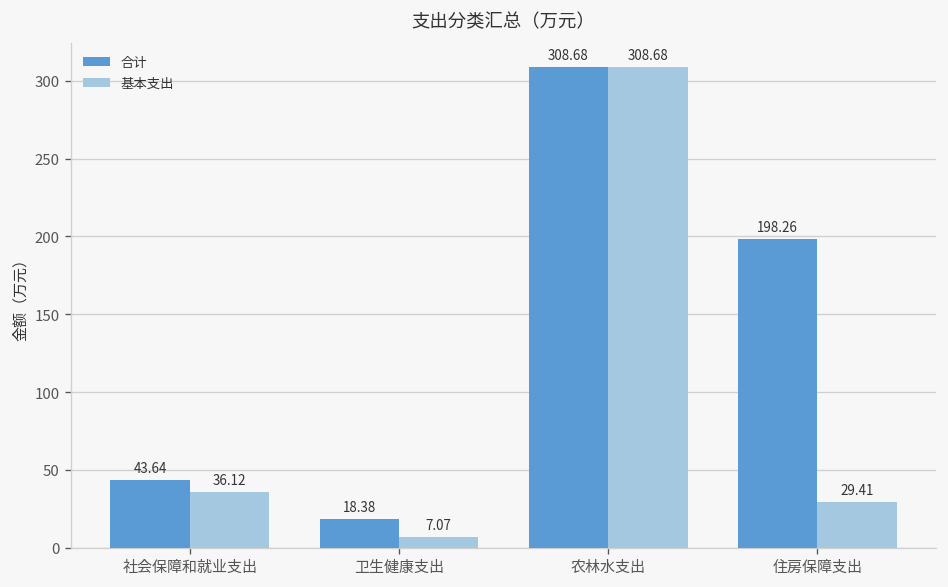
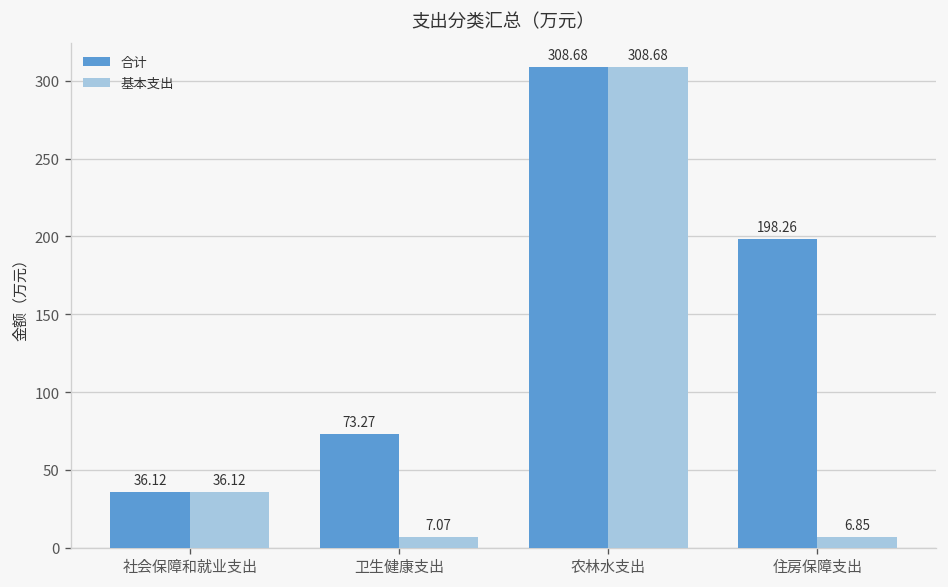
  {
    "合计": {
-     "社会保障和就业支出": 43.64,
-     "卫生健康支出": 18.38,
+     "社会保障和就业支出": 36.12,
+     "卫生健康支出": 73.27,
      "农林水支出": 308.68,
      "住房保障支出": 198.26
    },
    "基本支出": {
      "社会保障和就业支出": 36.12,
      "卫生健康支出": 7.07,
      "农林水支出": 308.68,
-     "住房保障支出": 29.41
+     "住房保障支出": 6.85
    }
  }
